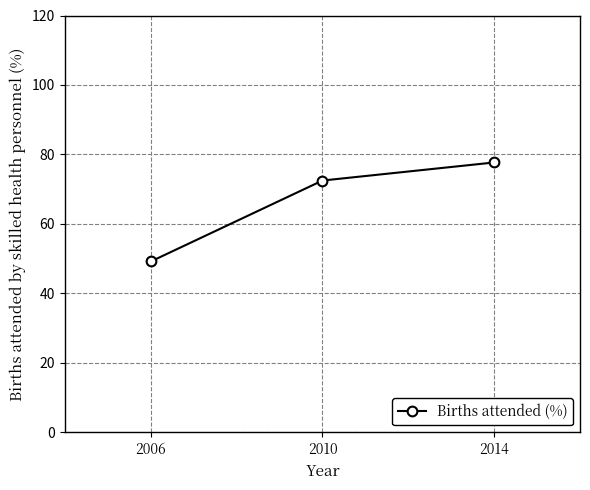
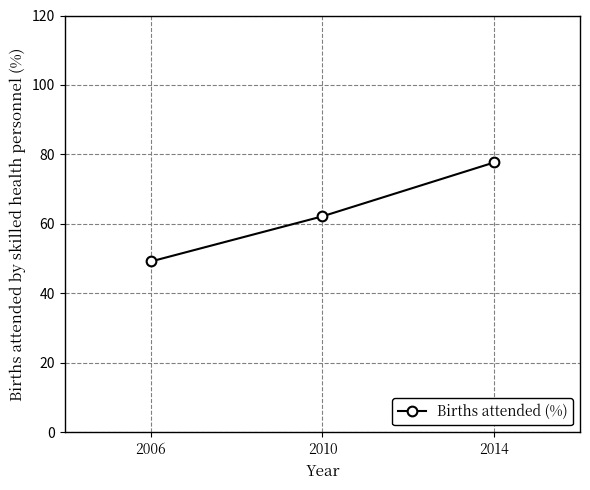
  {
    "2006": 49,
-   "2010": 73,
+   "2010": 62,
    "2014": 78
  }
